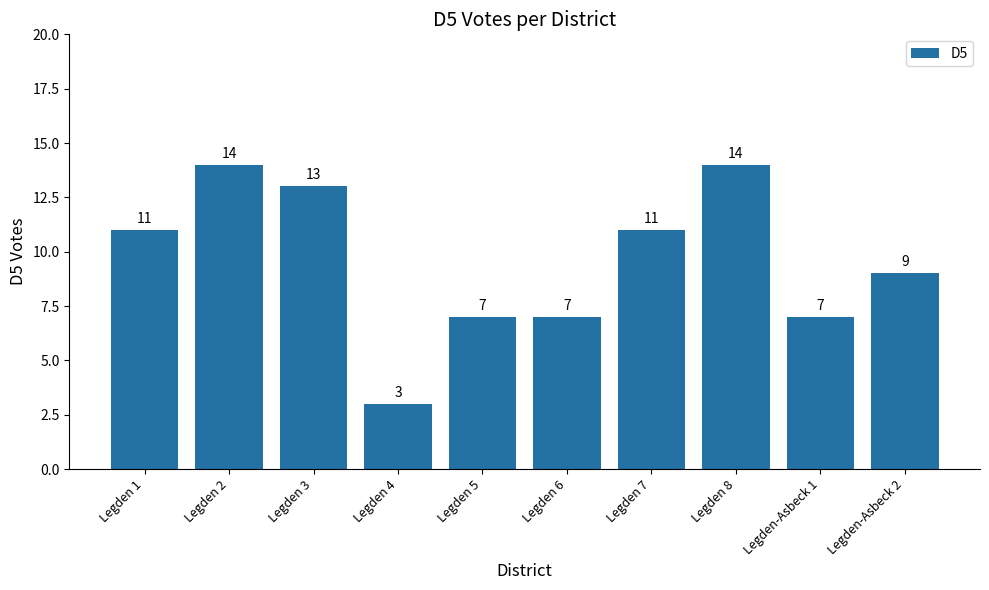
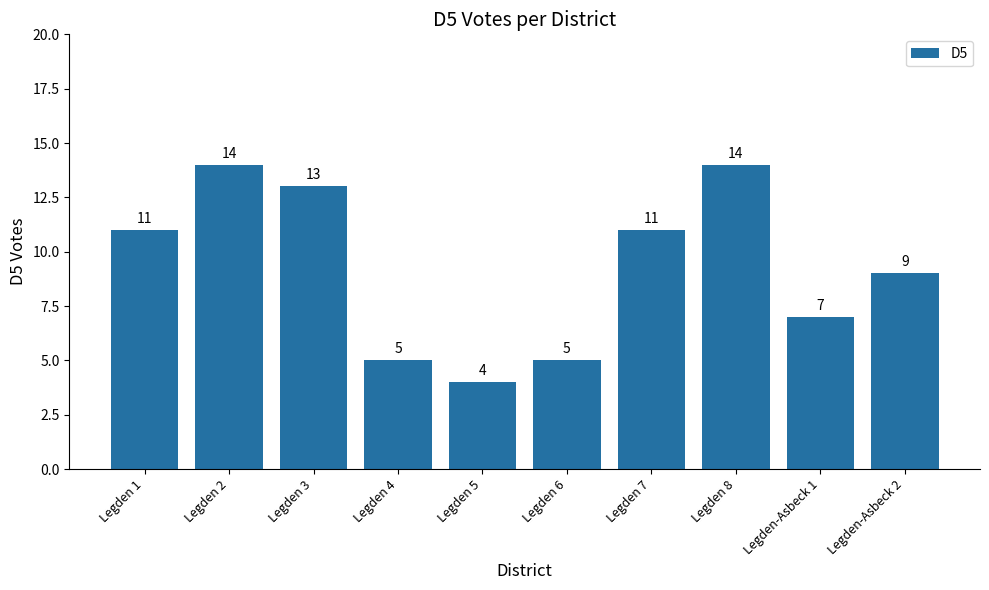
  {
    "Legden 1": 11,
    "Legden 2": 14,
    "Legden 3": 13,
-   "Legden 4": 3,
-   "Legden 5": 7,
-   "Legden 6": 7,
+   "Legden 4": 5,
+   "Legden 5": 4,
+   "Legden 6": 5,
    "Legden 7": 11,
    "Legden 8": 14,
    "Legden-Asbeck 1": 7,
    "Legden-Asbeck 2": 9
  }
